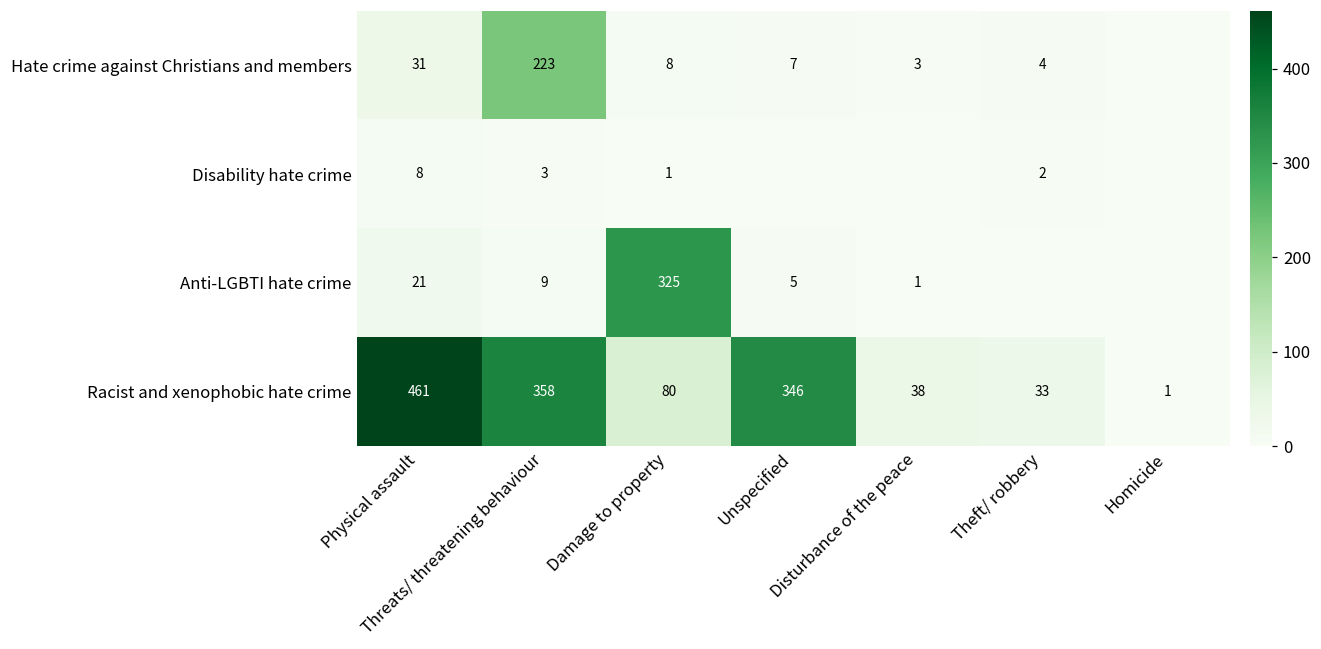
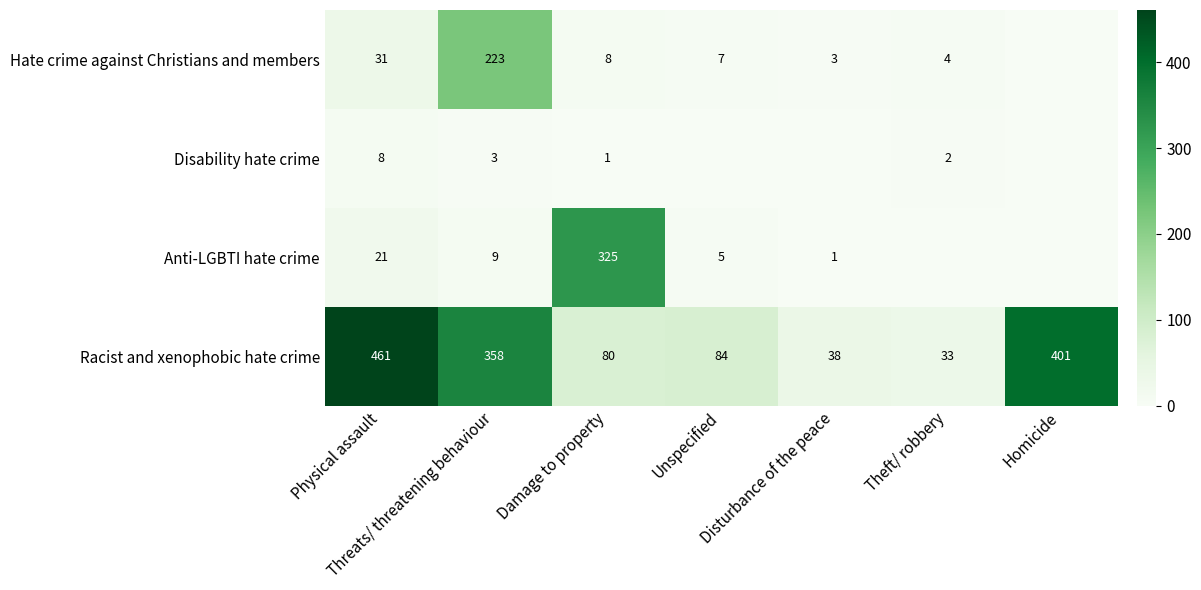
  {
    "Hate crime against Christians and members": {
      "Physical assault": 31,
      "Threats/ threatening behaviour": 223,
      "Damage to property": 8,
      "Unspecified": 7,
      "Disturbance of the peace": 3,
      "Theft/ robbery": 4
    },
    "Disability hate crime": {
      "Physical assault": 8,
      "Threats/ threatening behaviour": 3,
      "Damage to property": 1,
      "Theft/ robbery": 2
    },
    "Anti-LGBTI hate crime": {
      "Physical assault": 21,
      "Threats/ threatening behaviour": 9,
      "Damage to property": 325,
      "Unspecified": 5,
      "Disturbance of the peace": 1
    },
    "Racist and xenophobic hate crime": {
      "Physical assault": 461,
      "Threats/ threatening behaviour": 358,
      "Damage to property": 80,
-     "Unspecified": 346,
+     "Unspecified": 84,
      "Disturbance of the peace": 38,
      "Theft/ robbery": 33,
-     "Homicide": 1
+     "Homicide": 401
    }
  }
